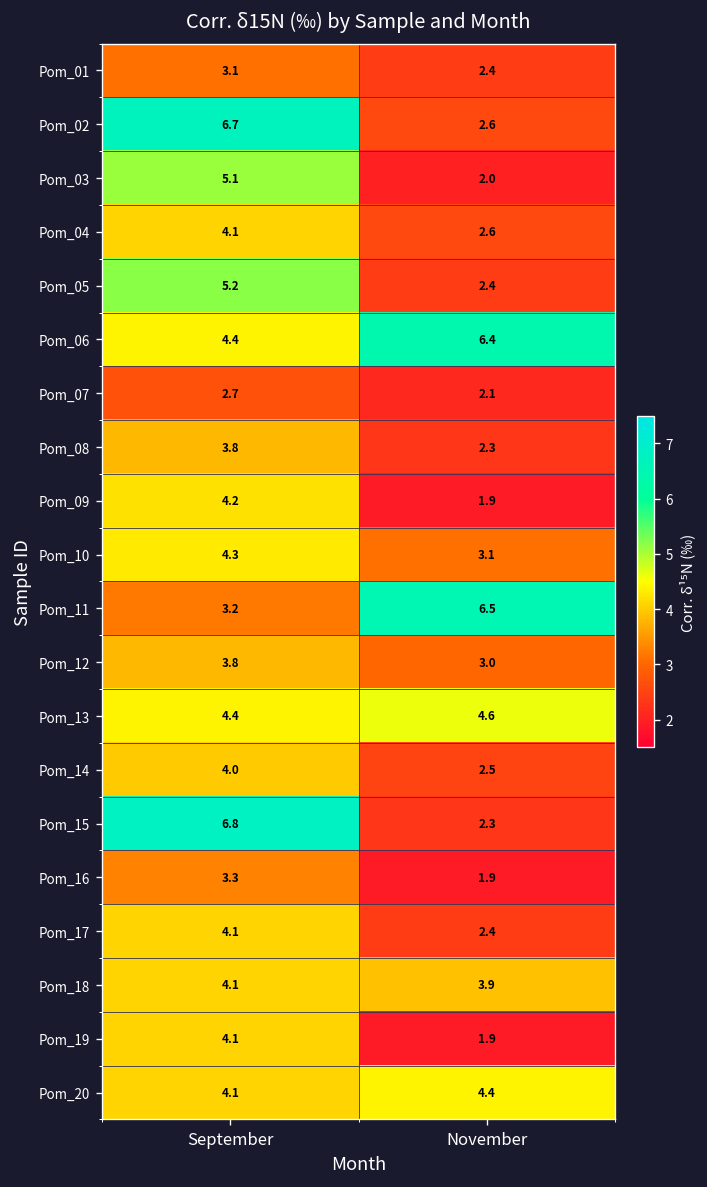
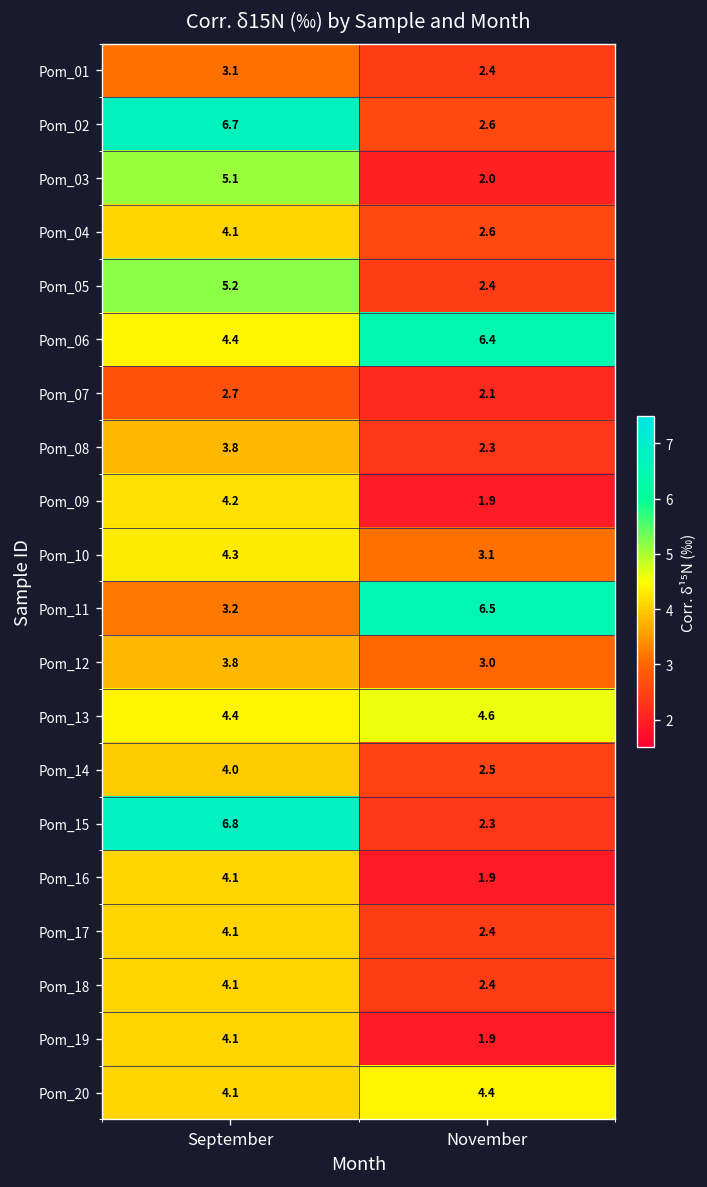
  {
    "Pom_01": {
      "September": 3.1,
      "November": 2.4
    },
    "Pom_02": {
      "September": 6.7,
      "November": 2.6
    },
    "Pom_03": {
      "September": 5.1,
      "November": 2.0
    },
    "Pom_04": {
      "September": 4.1,
      "November": 2.6
    },
    "Pom_05": {
      "September": 5.2,
      "November": 2.4
    },
    "Pom_06": {
      "September": 4.4,
      "November": 6.4
    },
    "Pom_07": {
      "September": 2.7,
      "November": 2.1
    },
    "Pom_08": {
      "September": 3.8,
      "November": 2.3
    },
    "Pom_09": {
      "September": 4.2,
      "November": 1.9
    },
    "Pom_10": {
      "September": 4.3,
      "November": 3.1
    },
    "Pom_11": {
      "September": 3.2,
      "November": 6.5
    },
    "Pom_12": {
      "September": 3.8,
      "November": 3.0
    },
    "Pom_13": {
      "September": 4.4,
      "November": 4.6
    },
    "Pom_14": {
      "September": 4.0,
      "November": 2.5
    },
    "Pom_15": {
      "September": 6.8,
      "November": 2.3
    },
    "Pom_16": {
-     "September": 3.3,
+     "September": 4.1,
      "November": 1.9
    },
    "Pom_17": {
      "September": 4.1,
      "November": 2.4
    },
    "Pom_18": {
      "September": 4.1,
-     "November": 3.9
+     "November": 2.4
    },
    "Pom_19": {
      "September": 4.1,
      "November": 1.9
    },
    "Pom_20": {
      "September": 4.1,
      "November": 4.4
    }
  }
